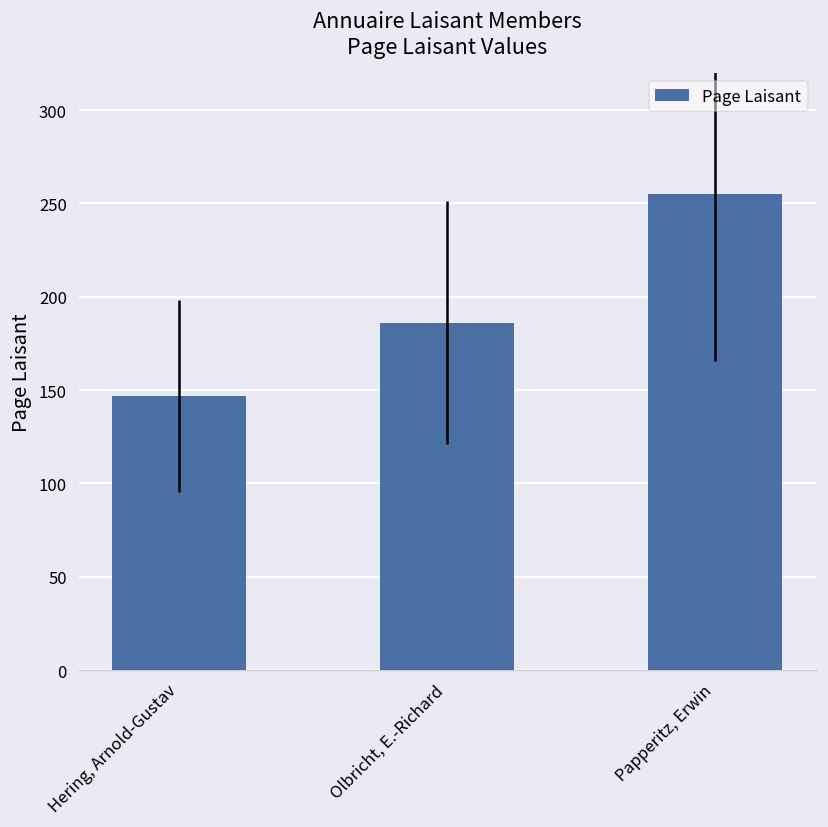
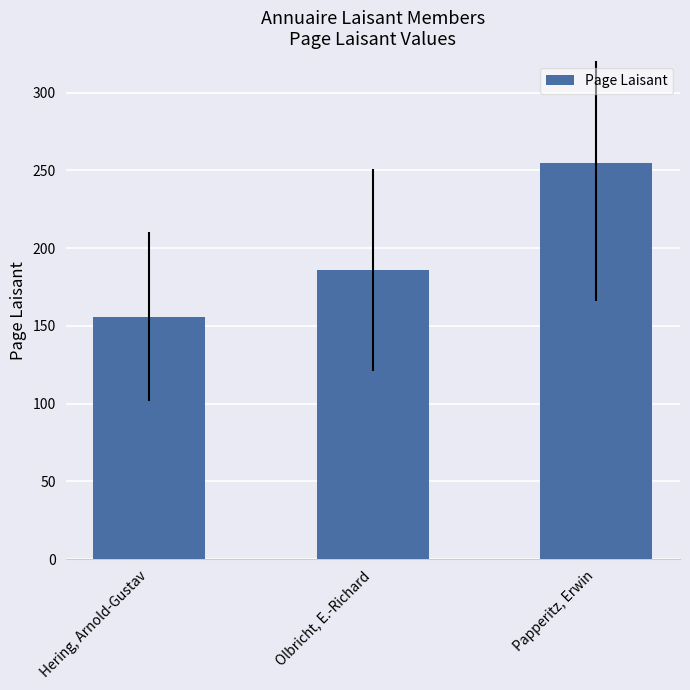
  {
-   "Hering, Arnold-Gustav": 147,
+   "Hering, Arnold-Gustav": 156,
    "Olbricht, E.-Richard": 186,
    "Papperitz, Erwin": 255
  }
